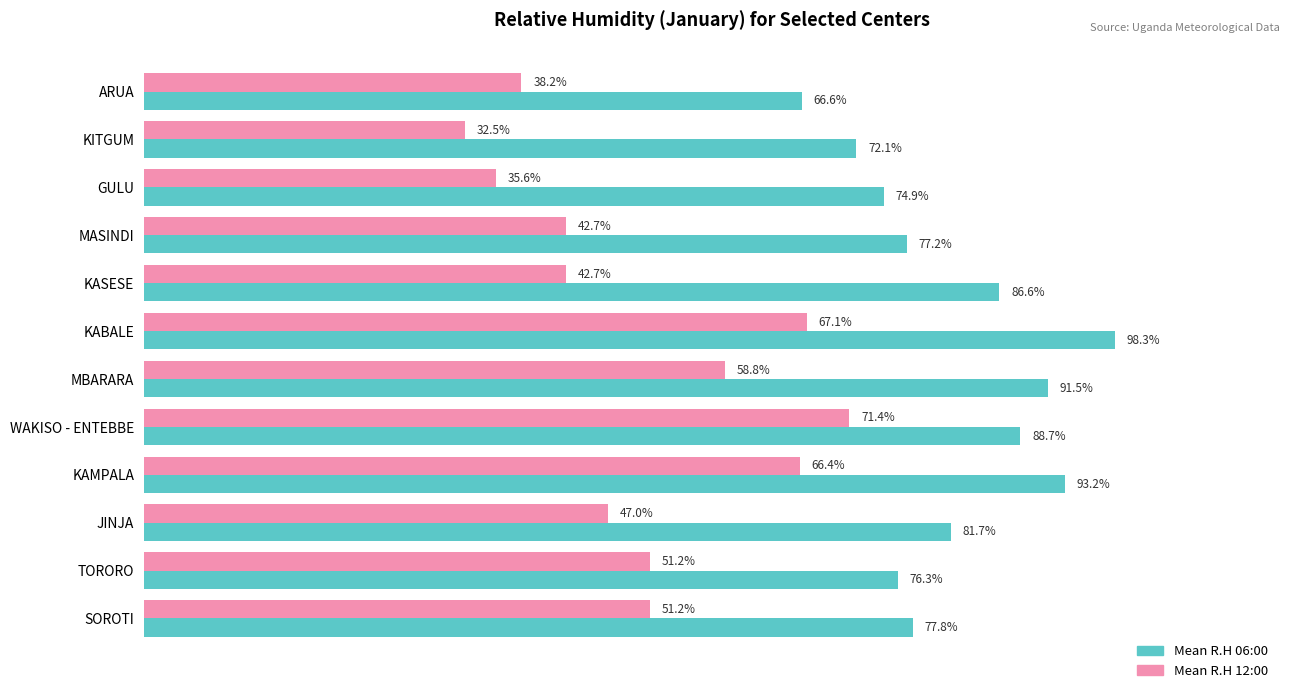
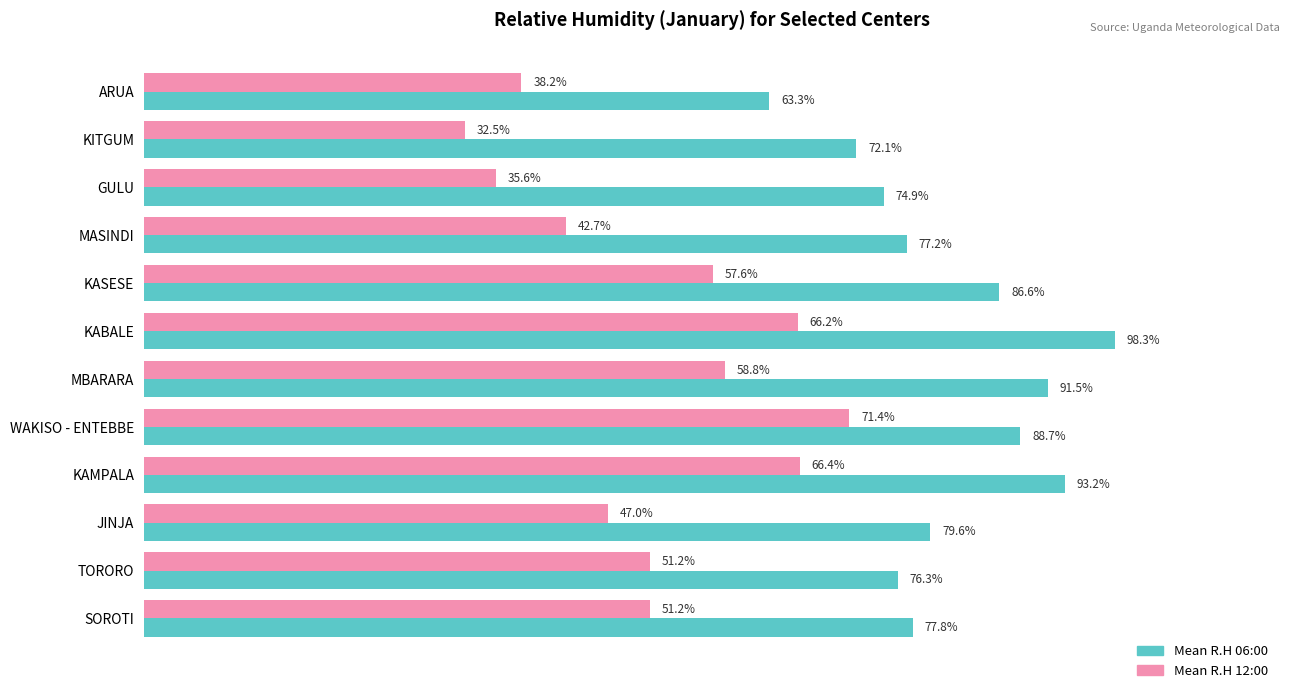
  {
    "Mean R.H 06:00": {
-     "ARUA": "66.6%",
+     "ARUA": "63.3%",
      "KITGUM": "72.1%",
      "GULU": "74.9%",
      "MASINDI": "77.2%",
      "KASESE": "86.6%",
      "KABALE": "98.3%",
      "MBARARA": "91.5%",
      "WAKISO - ENTEBBE": "88.7%",
      "KAMPALA": "93.2%",
-     "JINJA": "81.7%",
+     "JINJA": "79.6%",
      "TORORO": "76.3%",
      "SOROTI": "77.8%"
    },
    "Mean R.H 12:00": {
      "ARUA": "38.2%",
      "KITGUM": "32.5%",
      "GULU": "35.6%",
      "MASINDI": "42.7%",
-     "KASESE": "42.7%",
-     "KABALE": "67.1%",
+     "KASESE": "57.6%",
+     "KABALE": "66.2%",
      "MBARARA": "58.8%",
      "WAKISO - ENTEBBE": "71.4%",
      "KAMPALA": "66.4%",
      "JINJA": "47.0%",
      "TORORO": "51.2%",
      "SOROTI": "51.2%"
    }
  }
